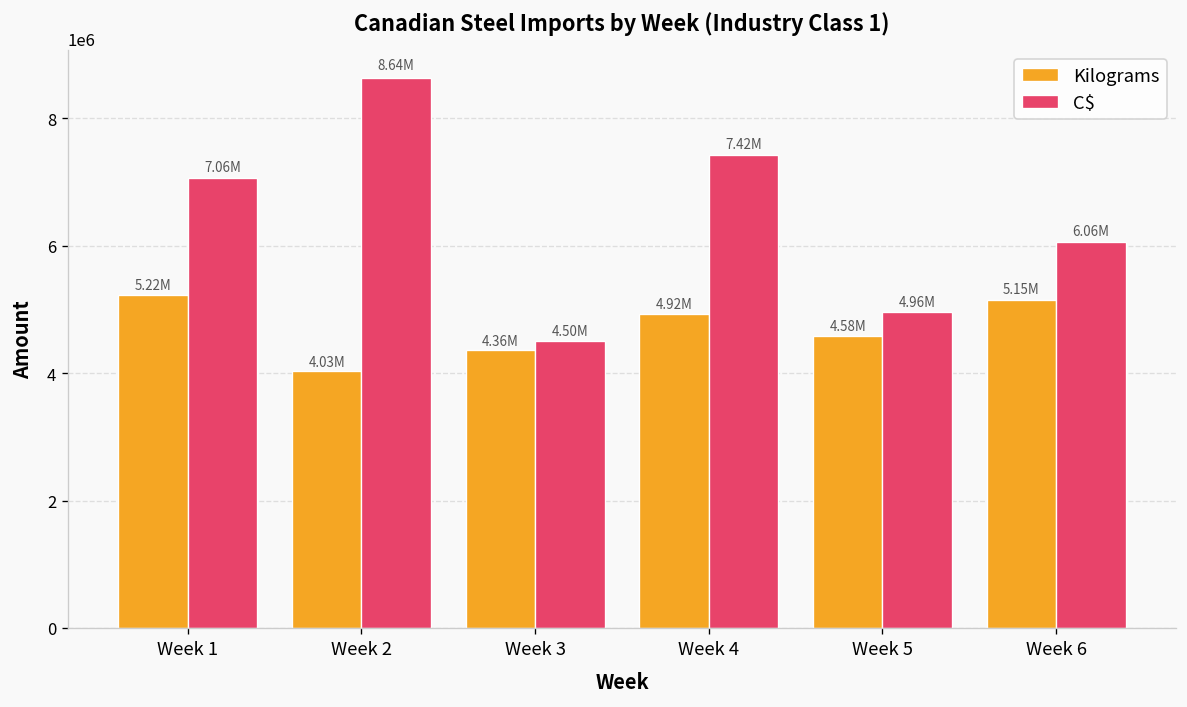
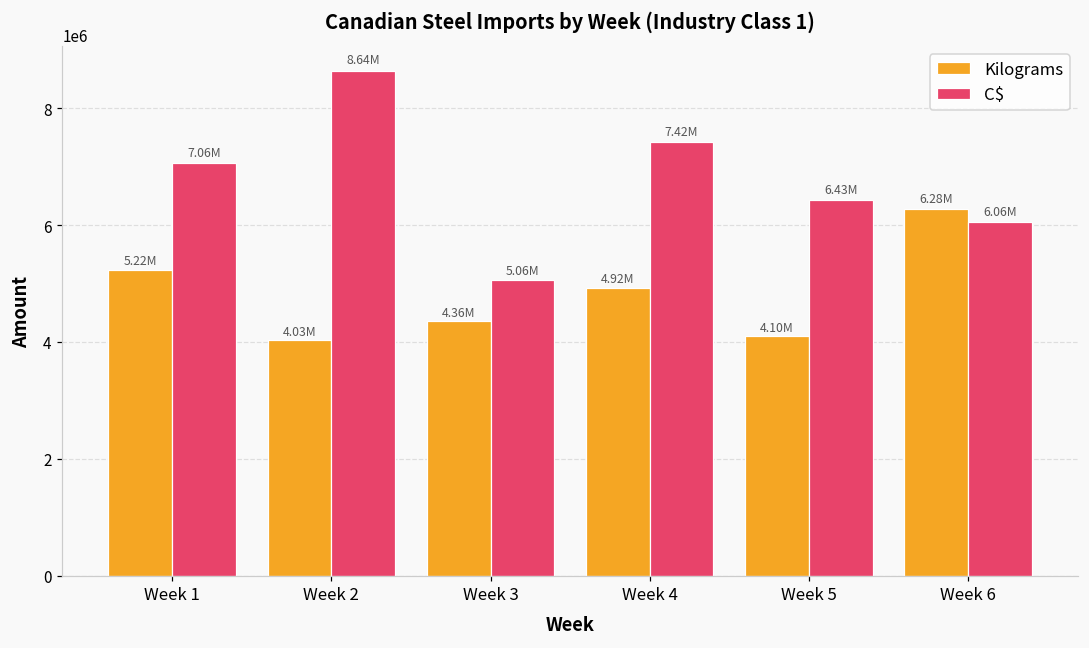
  {
    "Kilograms": {
      "Week 1": "5.22M",
      "Week 2": "4.03M",
      "Week 3": "4.36M",
      "Week 4": "4.92M",
-     "Week 5": "4.58M",
-     "Week 6": "5.15M"
+     "Week 5": "4.10M",
+     "Week 6": "6.28M"
    },
    "C$": {
      "Week 1": "7.06M",
      "Week 2": "8.64M",
-     "Week 3": "4.50M",
+     "Week 3": "5.06M",
      "Week 4": "7.42M",
-     "Week 5": "4.96M",
+     "Week 5": "6.43M",
      "Week 6": "6.06M"
    }
  }
